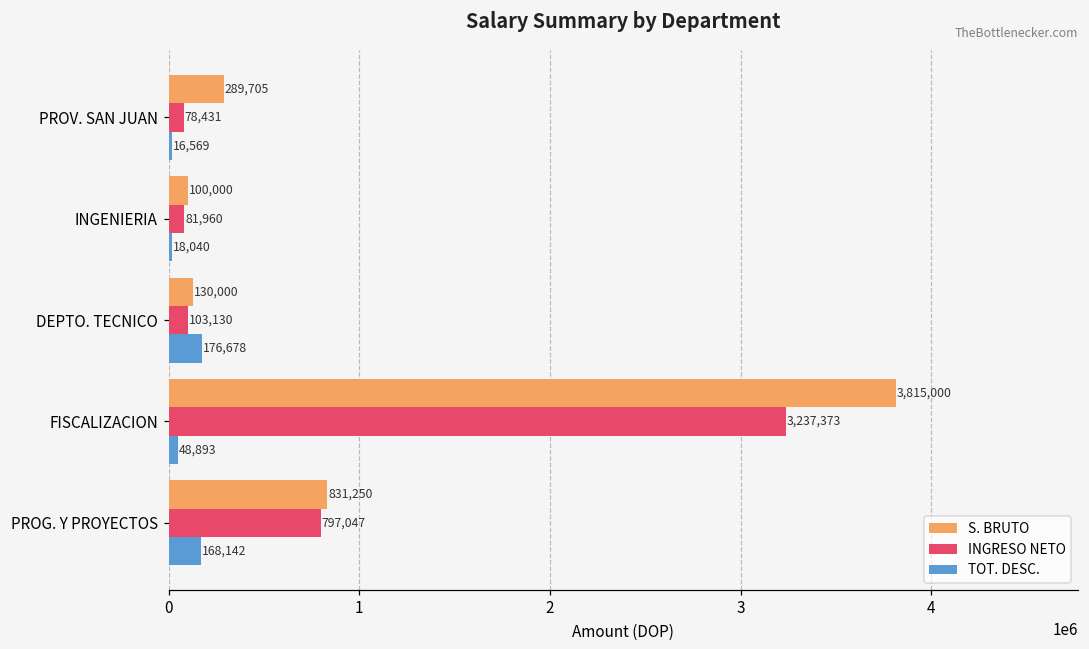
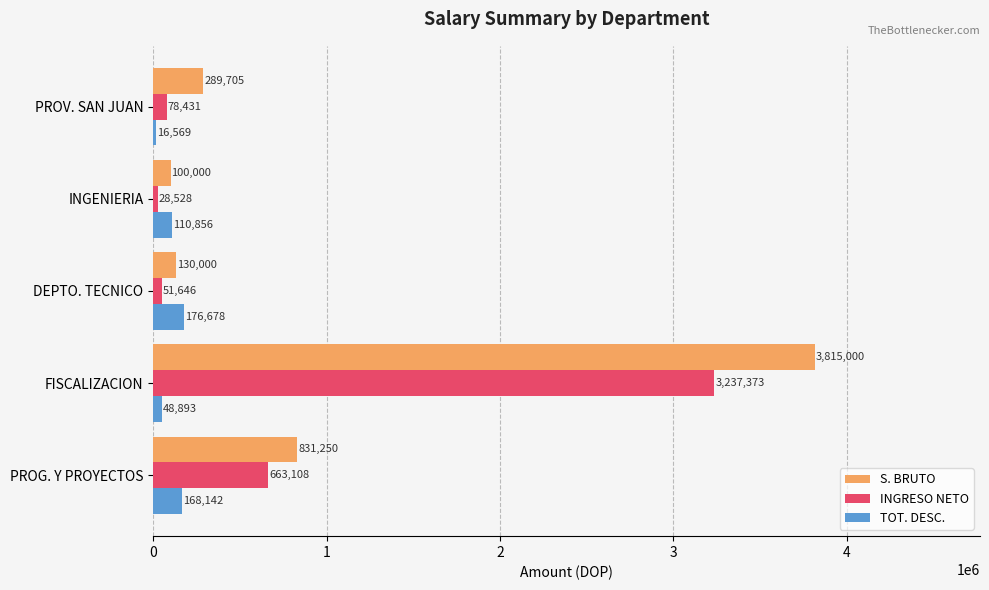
  {
    "S. BRUTO": {
      "PROV. SAN JUAN": "289,705",
      "INGENIERIA": "100,000",
      "DEPTO. TECNICO": "130,000",
      "FISCALIZACION": "3,815,000",
      "PROG. Y PROYECTOS": "831,250"
    },
    "INGRESO NETO": {
      "PROV. SAN JUAN": "78,431",
-     "INGENIERIA": "81,960",
-     "DEPTO. TECNICO": "103,130",
+     "INGENIERIA": "28,528",
+     "DEPTO. TECNICO": "51,646",
      "FISCALIZACION": "3,237,373",
-     "PROG. Y PROYECTOS": "797,047"
+     "PROG. Y PROYECTOS": "663,108"
    },
    "TOT. DESC.": {
      "PROV. SAN JUAN": "16,569",
-     "INGENIERIA": "18,040",
+     "INGENIERIA": "110,856",
      "DEPTO. TECNICO": "176,678",
      "FISCALIZACION": "48,893",
      "PROG. Y PROYECTOS": "168,142"
    }
  }
